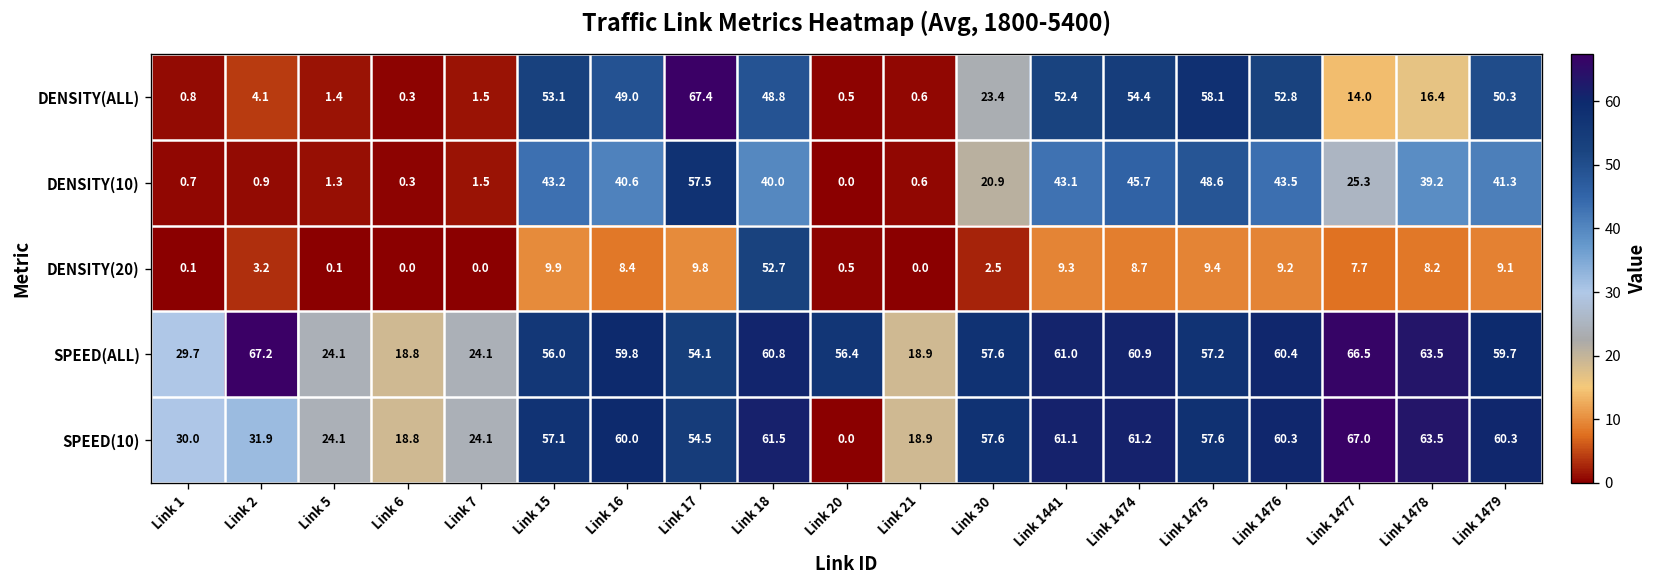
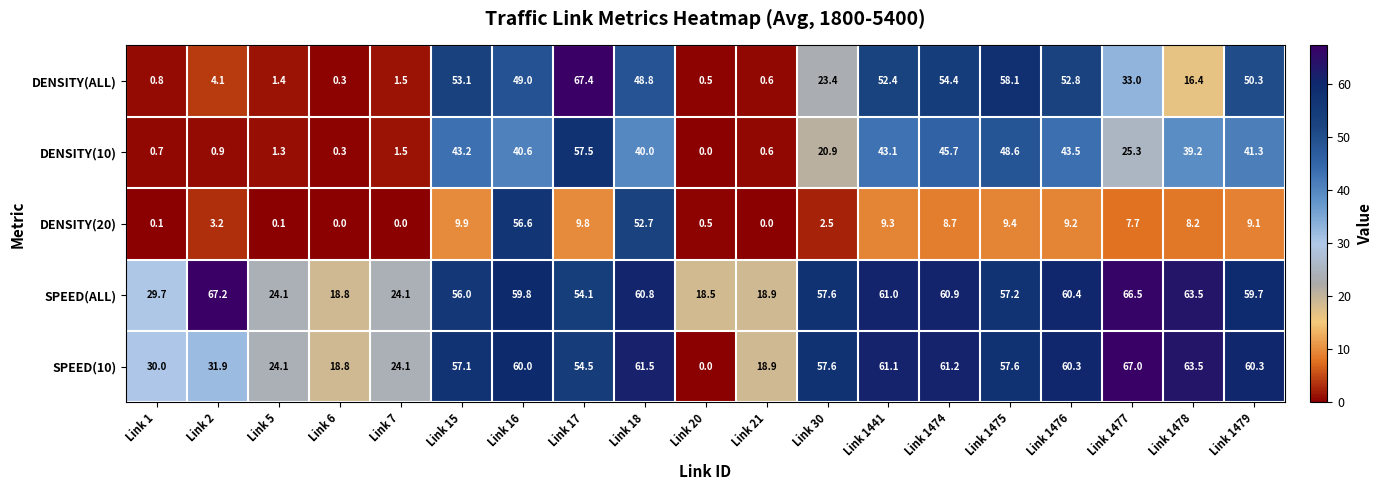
  {
    "DENSITY(ALL)": {
      "Link 1": 0.8,
      "Link 2": 4.1,
      "Link 5": 1.4,
      "Link 6": 0.3,
      "Link 7": 1.5,
      "Link 15": 53.1,
      "Link 16": 49.0,
      "Link 17": 67.4,
      "Link 18": 48.8,
      "Link 20": 0.5,
      "Link 21": 0.6,
      "Link 30": 23.4,
      "Link 1441": 52.4,
      "Link 1474": 54.4,
      "Link 1475": 58.1,
      "Link 1476": 52.8,
-     "Link 1477": 14.0,
+     "Link 1477": 33.0,
      "Link 1478": 16.4,
      "Link 1479": 50.3
    },
    "DENSITY(10)": {
      "Link 1": 0.7,
      "Link 2": 0.9,
      "Link 5": 1.3,
      "Link 6": 0.3,
      "Link 7": 1.5,
      "Link 15": 43.2,
      "Link 16": 40.6,
      "Link 17": 57.5,
      "Link 18": 40.0,
      "Link 20": 0.0,
      "Link 21": 0.6,
      "Link 30": 20.9,
      "Link 1441": 43.1,
      "Link 1474": 45.7,
      "Link 1475": 48.6,
      "Link 1476": 43.5,
      "Link 1477": 25.3,
      "Link 1478": 39.2,
      "Link 1479": 41.3
    },
    "DENSITY(20)": {
      "Link 1": 0.1,
      "Link 2": 3.2,
      "Link 5": 0.1,
      "Link 6": 0.0,
      "Link 7": 0.0,
      "Link 15": 9.9,
-     "Link 16": 8.4,
+     "Link 16": 56.6,
      "Link 17": 9.8,
      "Link 18": 52.7,
      "Link 20": 0.5,
      "Link 21": 0.0,
      "Link 30": 2.5,
      "Link 1441": 9.3,
      "Link 1474": 8.7,
      "Link 1475": 9.4,
      "Link 1476": 9.2,
      "Link 1477": 7.7,
      "Link 1478": 8.2,
      "Link 1479": 9.1
    },
    "SPEED(ALL)": {
      "Link 1": 29.7,
      "Link 2": 67.2,
      "Link 5": 24.1,
      "Link 6": 18.8,
      "Link 7": 24.1,
      "Link 15": 56.0,
      "Link 16": 59.8,
      "Link 17": 54.1,
      "Link 18": 60.8,
-     "Link 20": 56.4,
+     "Link 20": 18.5,
      "Link 21": 18.9,
      "Link 30": 57.6,
      "Link 1441": 61.0,
      "Link 1474": 60.9,
      "Link 1475": 57.2,
      "Link 1476": 60.4,
      "Link 1477": 66.5,
      "Link 1478": 63.5,
      "Link 1479": 59.7
    },
    "SPEED(10)": {
      "Link 1": 30.0,
      "Link 2": 31.9,
      "Link 5": 24.1,
      "Link 6": 18.8,
      "Link 7": 24.1,
      "Link 15": 57.1,
      "Link 16": 60.0,
      "Link 17": 54.5,
      "Link 18": 61.5,
      "Link 20": 0.0,
      "Link 21": 18.9,
      "Link 30": 57.6,
      "Link 1441": 61.1,
      "Link 1474": 61.2,
      "Link 1475": 57.6,
      "Link 1476": 60.3,
      "Link 1477": 67.0,
      "Link 1478": 63.5,
      "Link 1479": 60.3
    }
  }
